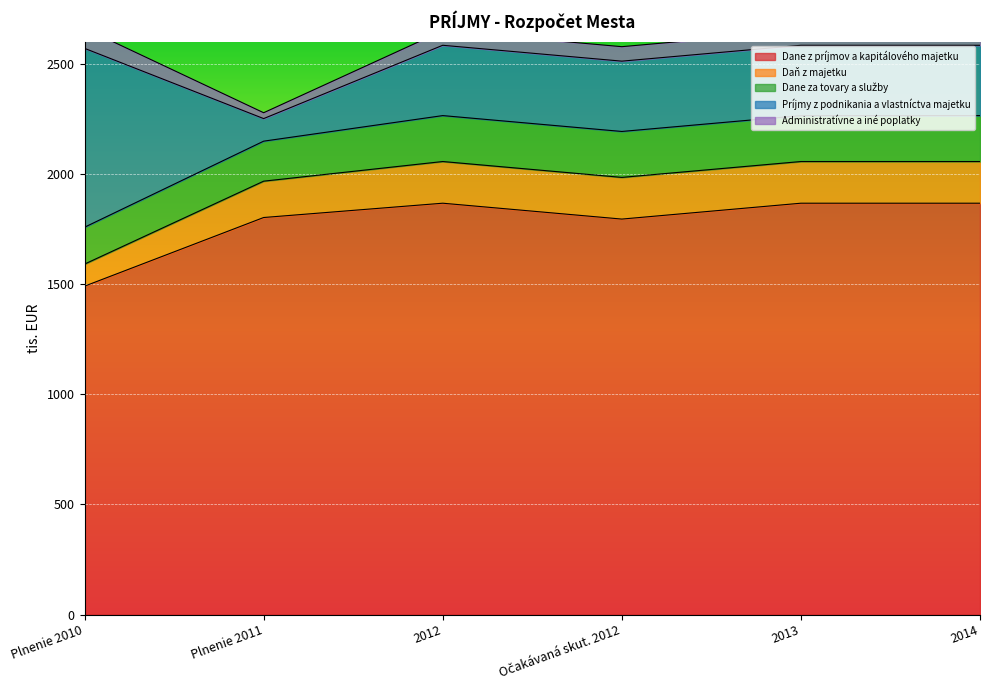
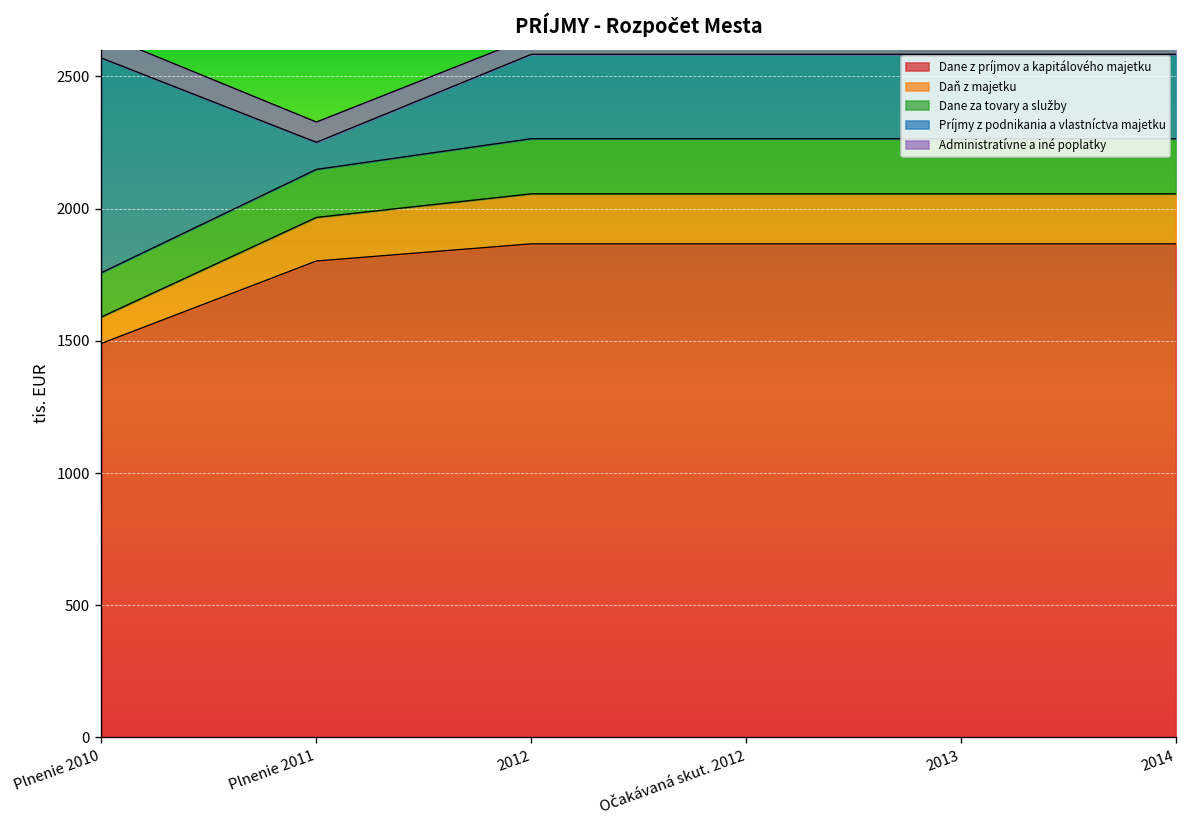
  {
    "Dane z príjmov a kapitálového majetku": {
      "Plnenie 2010": 1490,
      "Plnenie 2011": 1800,
      "2012": 1870,
-     "Očakávaná skut. 2012": 1790,
+     "Očakávaná skut. 2012": 1870,
      "2013": 1870,
      "2014": 1870
    },
    "Daň z majetku": {
      "Plnenie 2010": 100,
      "Plnenie 2011": 160,
      "2012": 190,
      "Očakávaná skut. 2012": 190,
      "2013": 190,
      "2014": 190
    },
    "Dane za tovary a služby": {
      "Plnenie 2010": 170,
      "Plnenie 2011": 180,
      "2012": 210,
      "Očakávaná skut. 2012": 210,
      "2014": 210
    },
    "Príjmy z podnikania a vlastníctva majetku": {
      "Plnenie 2010": 810,
      "Plnenie 2011": 100,
      "2012": 320,
      "Očakávaná skut. 2012": 320,
      "2013": 320,
      "2014": 320
    },
    "Administratívne a iné poplatky": {
-     "Plnenie 2011": 30
+     "Plnenie 2011": 80
    }
  }
